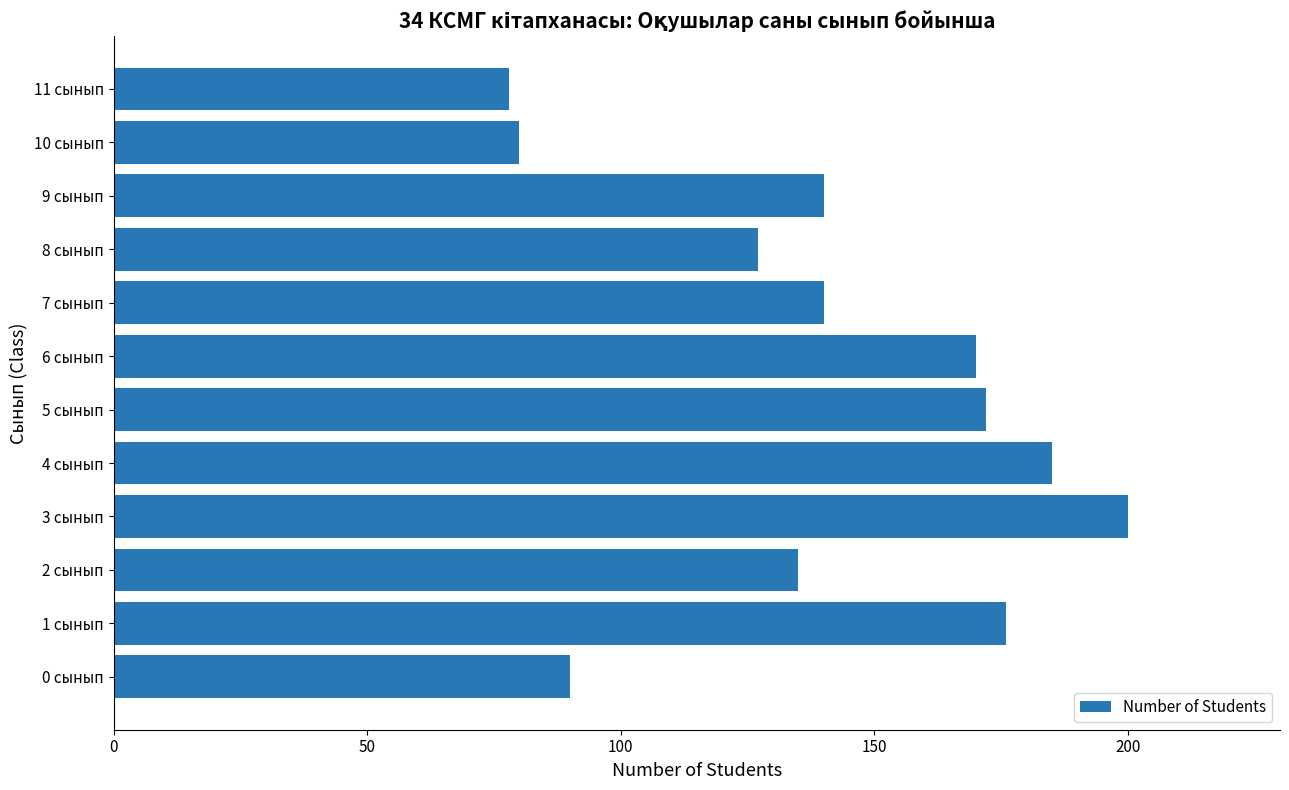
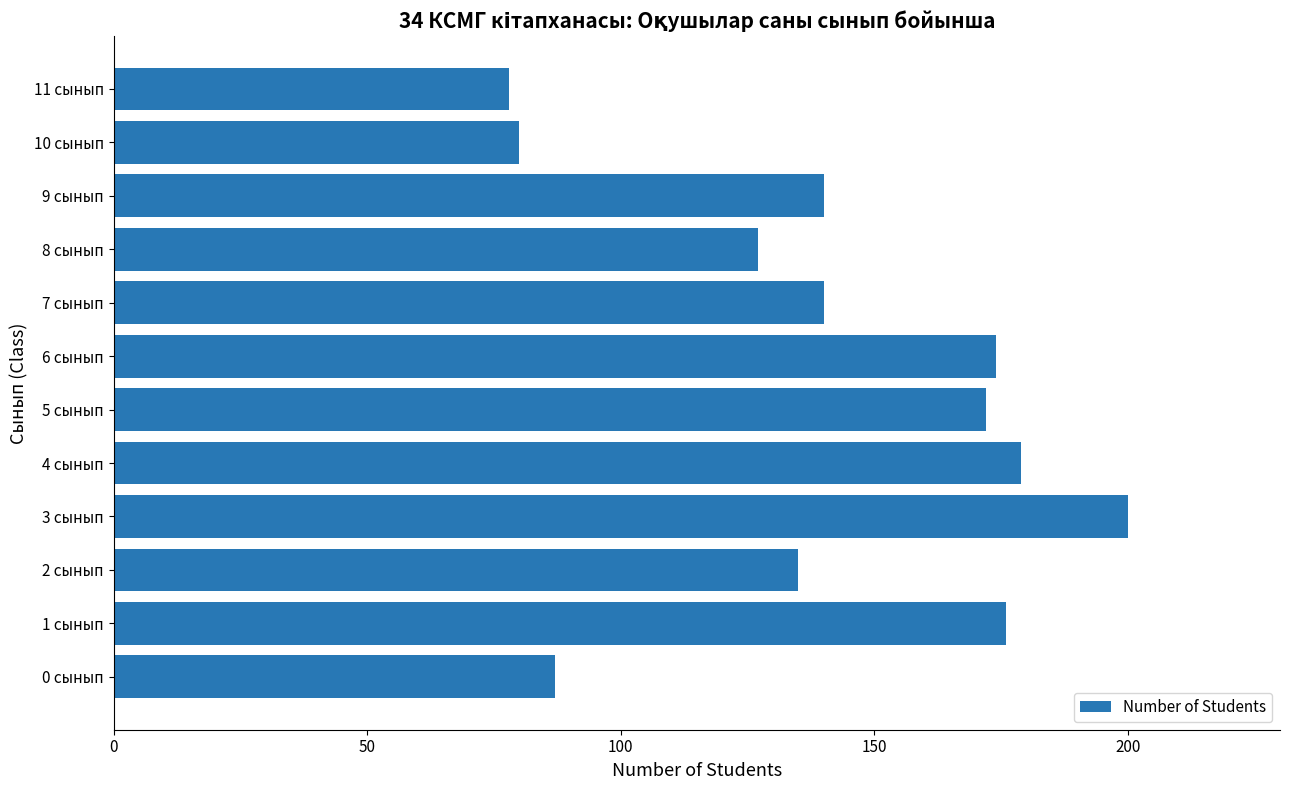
  {
    "11 сынып": 78,
    "10 сынып": 80,
    "9 сынып": 140,
    "8 сынып": 127,
    "7 сынып": 140,
-   "6 сынып": 170,
+   "6 сынып": 174,
    "5 сынып": 172,
-   "4 сынып": 185,
+   "4 сынып": 179,
    "3 сынып": 200,
    "2 сынып": 135,
    "1 сынып": 176,
-   "0 сынып": 90
+   "0 сынып": 87
  }
